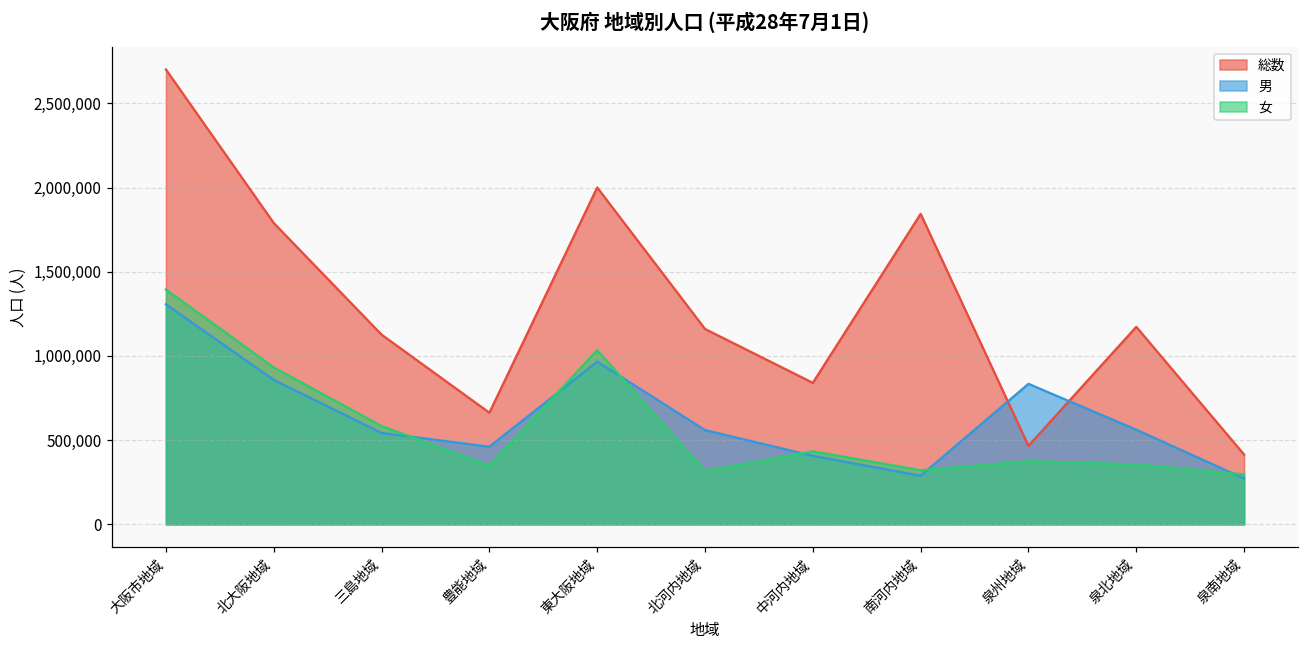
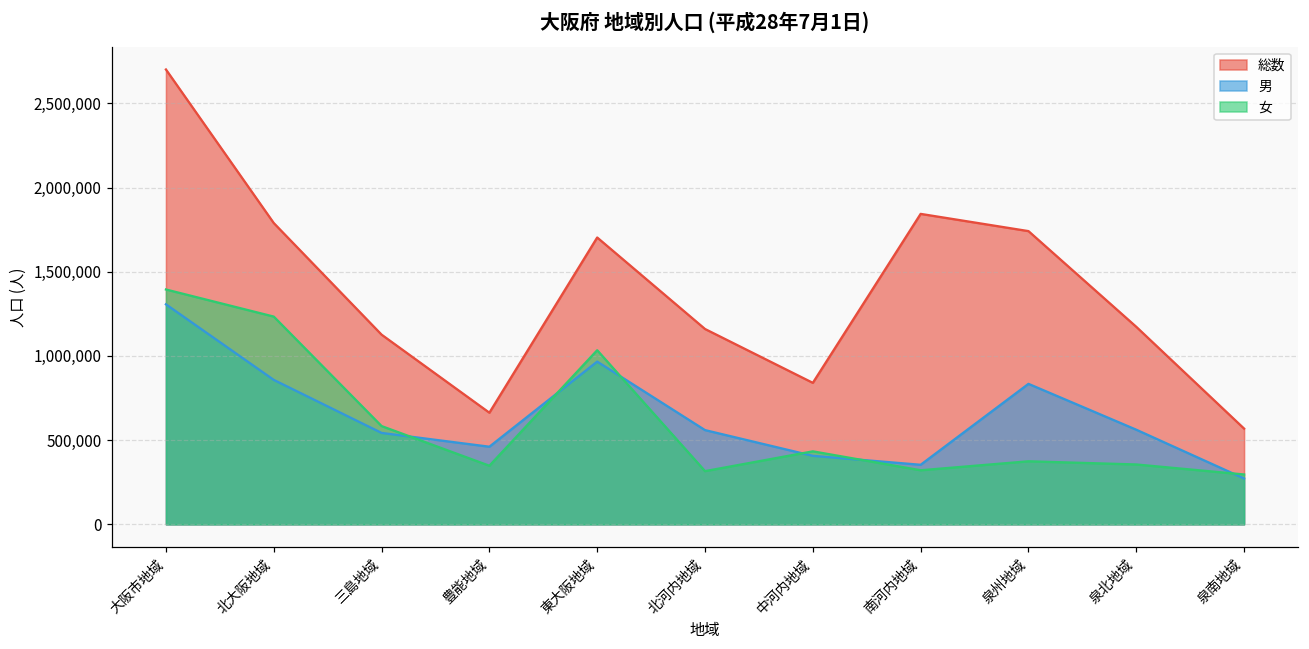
  {
    "総数": {
      "大阪市地域": "2,700,000",
      "北大阪地域": "1,790,000",
      "三島地域": "1,130,000",
      "豊能地域": "660,000",
-     "東大阪地域": "2,000,000",
+     "東大阪地域": "1,700,000",
      "北河内地域": "1,160,000",
      "中河内地域": "840,000",
      "南河内地域": "1,840,000",
-     "泉州地域": "470,000",
+     "泉州地域": "1,740,000",
      "泉北地域": "1,170,000",
-     "泉南地域": "410,000"
+     "泉南地域": "570,000"
    },
    "男": {
      "大阪市地域": "1,310,000",
      "北大阪地域": "860,000",
      "三島地域": "540,000",
      "豊能地域": "460,000",
      "東大阪地域": "970,000",
      "北河内地域": "560,000",
      "中河内地域": "410,000",
-     "南河内地域": "290,000",
+     "南河内地域": "350,000",
      "泉州地域": "830,000",
      "泉北地域": "560,000",
      "泉南地域": "270,000"
    },
    "女": {
      "大阪市地域": "1,390,000",
-     "北大阪地域": "930,000",
+     "北大阪地域": "1,230,000",
      "三島地域": "580,000",
      "豊能地域": "350,000",
      "東大阪地域": "1,030,000",
      "北河内地域": "320,000",
      "中河内地域": "430,000",
      "南河内地域": "320,000",
      "泉州地域": "370,000",
      "泉北地域": "360,000",
      "泉南地域": "300,000"
    }
  }
